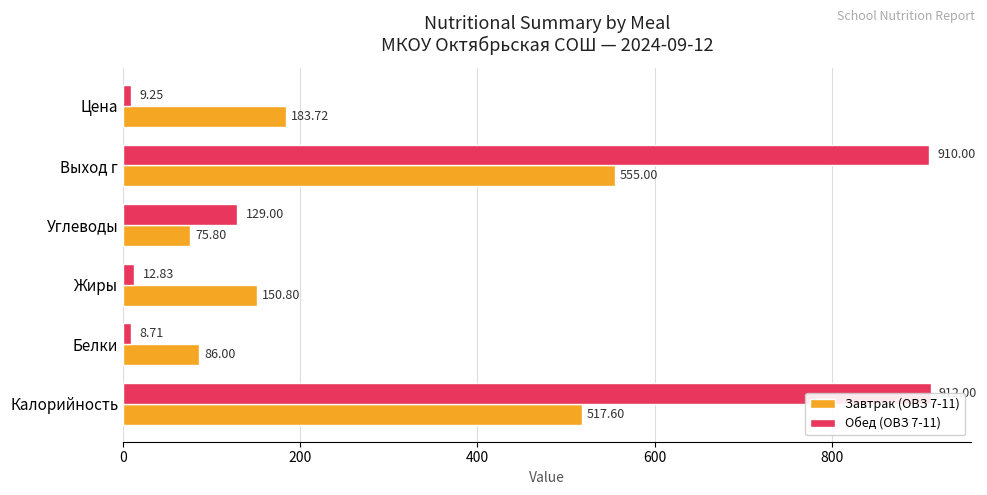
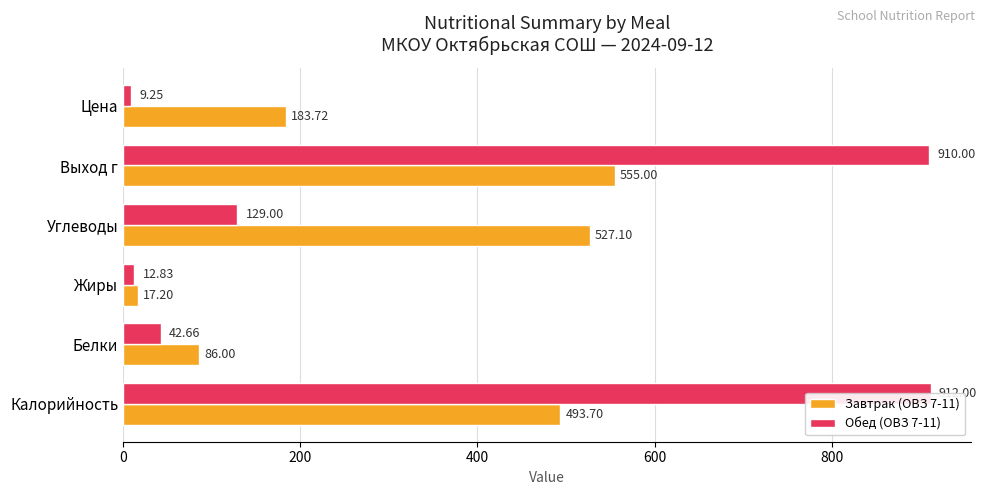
  {
    "Завтрак (ОВЗ 7-11)": {
      "Цена": 183.72,
      "Выход г": 555.00,
-     "Углеводы": 75.80,
-     "Жиры": 150.80,
+     "Углеводы": 527.10,
+     "Жиры": 17.20,
      "Белки": 86.00,
-     "Калорийность": 517.60
+     "Калорийность": 493.70
    },
    "Обед (ОВЗ 7-11)": {
      "Цена": 9.25,
      "Выход г": 910.00,
      "Углеводы": 129.00,
      "Жиры": 12.83,
-     "Белки": 8.71
+     "Белки": 42.66
    }
  }
